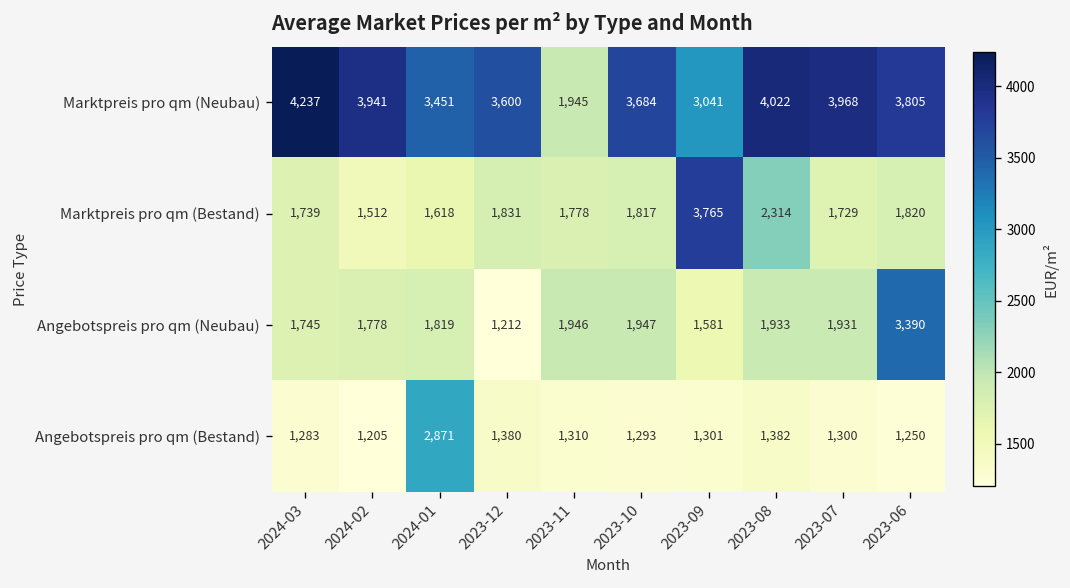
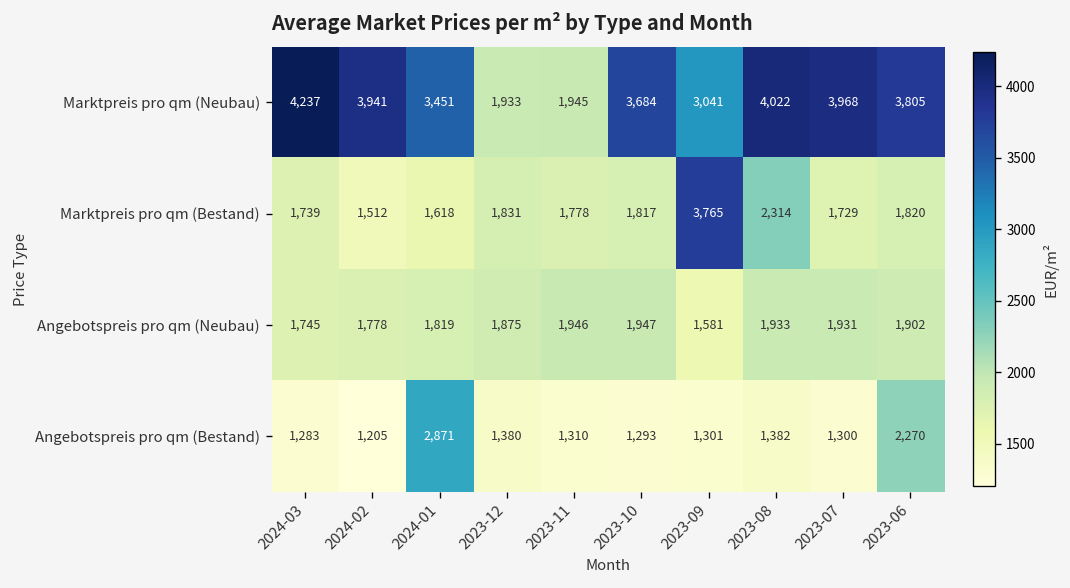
  {
    "Marktpreis pro qm (Neubau)": {
      "2024-03": "4,237",
      "2024-02": "3,941",
      "2024-01": "3,451",
-     "2023-12": "3,600",
+     "2023-12": "1,933",
      "2023-11": "1,945",
      "2023-10": "3,684",
      "2023-09": "3,041",
      "2023-08": "4,022",
      "2023-07": "3,968",
      "2023-06": "3,805"
    },
    "Marktpreis pro qm (Bestand)": {
      "2024-03": "1,739",
      "2024-02": "1,512",
      "2024-01": "1,618",
      "2023-12": "1,831",
      "2023-11": "1,778",
      "2023-10": "1,817",
      "2023-09": "3,765",
      "2023-08": "2,314",
      "2023-07": "1,729",
      "2023-06": "1,820"
    },
    "Angebotspreis pro qm (Neubau)": {
      "2024-03": "1,745",
      "2024-02": "1,778",
      "2024-01": "1,819",
-     "2023-12": "1,212",
+     "2023-12": "1,875",
      "2023-11": "1,946",
      "2023-10": "1,947",
      "2023-09": "1,581",
      "2023-08": "1,933",
      "2023-07": "1,931",
-     "2023-06": "3,390"
+     "2023-06": "1,902"
    },
    "Angebotspreis pro qm (Bestand)": {
      "2024-03": "1,283",
      "2024-02": "1,205",
      "2024-01": "2,871",
      "2023-12": "1,380",
      "2023-11": "1,310",
      "2023-10": "1,293",
      "2023-09": "1,301",
      "2023-08": "1,382",
      "2023-07": "1,300",
-     "2023-06": "1,250"
+     "2023-06": "2,270"
    }
  }
